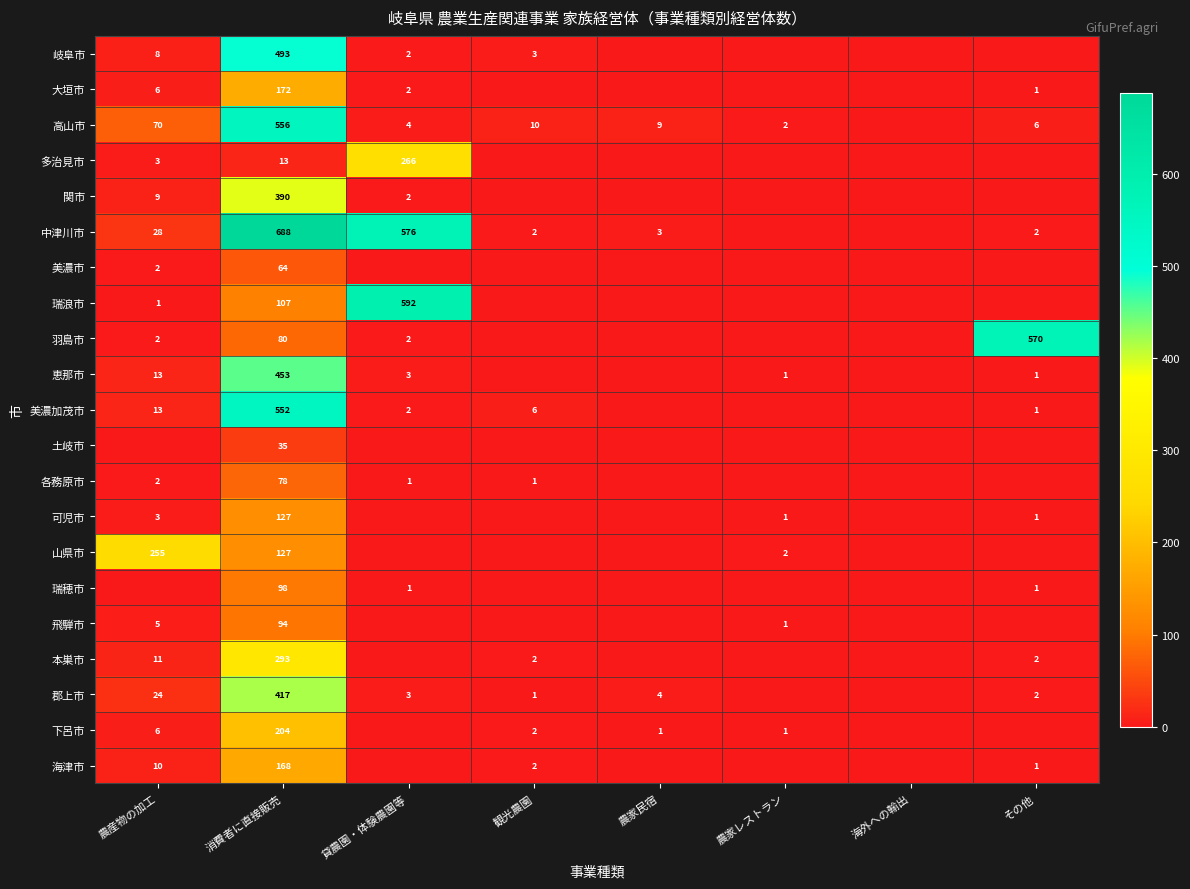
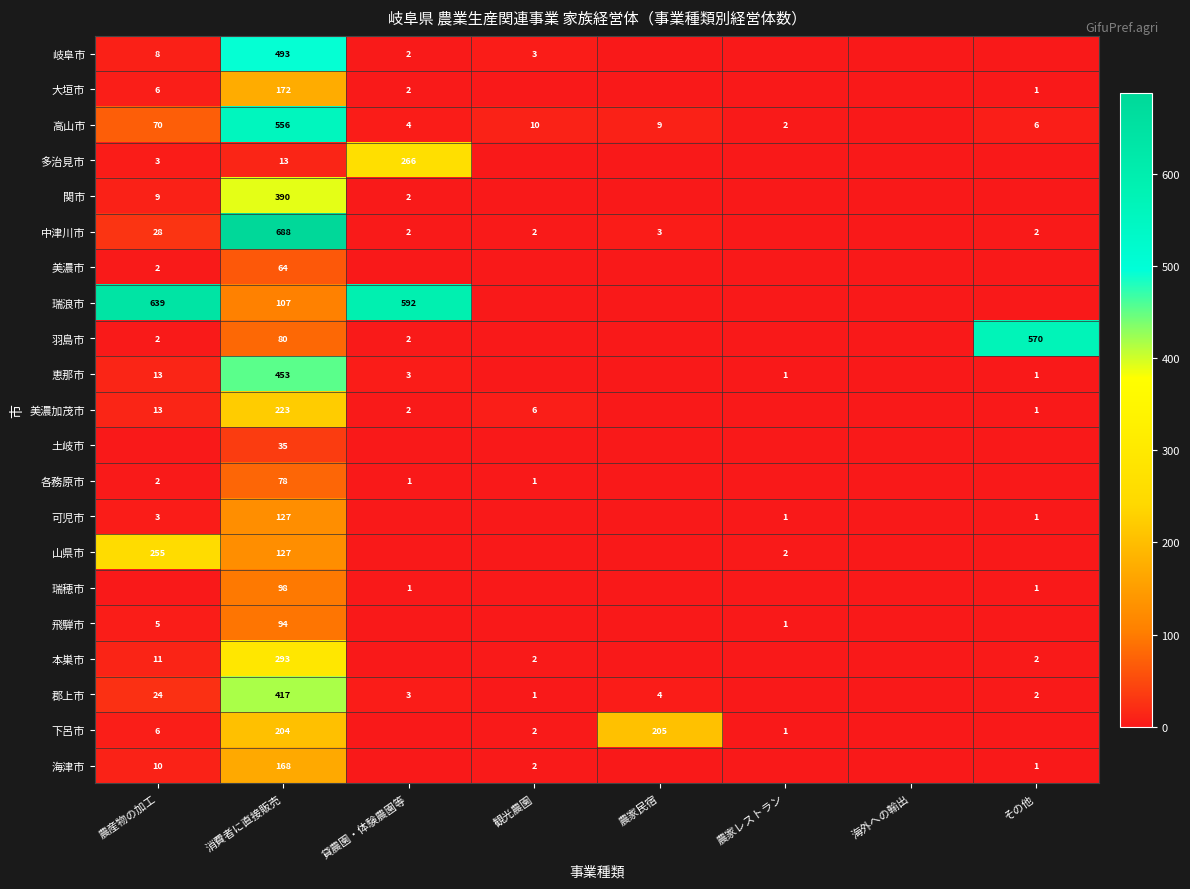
  {
    "岐阜市": {
      "農産物の加工": 8,
      "消費者に直接販売": 493,
      "貸農園・体験農園等": 2,
      "観光農園": 3
    },
    "大垣市": {
      "農産物の加工": 6,
      "消費者に直接販売": 172,
      "貸農園・体験農園等": 2,
      "その他": 1
    },
    "高山市": {
      "農産物の加工": 70,
      "消費者に直接販売": 556,
      "貸農園・体験農園等": 4,
      "観光農園": 10,
      "農家民宿": 9,
      "農家レストラン": 2,
      "その他": 6
    },
    "多治見市": {
      "農産物の加工": 3,
      "消費者に直接販売": 13,
      "貸農園・体験農園等": 266
    },
    "関市": {
      "農産物の加工": 9,
      "消費者に直接販売": 390,
      "貸農園・体験農園等": 2
    },
    "中津川市": {
      "農産物の加工": 28,
      "消費者に直接販売": 688,
-     "貸農園・体験農園等": 576,
+     "貸農園・体験農園等": 2,
      "観光農園": 2,
      "農家民宿": 3,
      "その他": 2
    },
    "美濃市": {
      "農産物の加工": 2,
      "消費者に直接販売": 64
    },
    "瑞浪市": {
-     "農産物の加工": 1,
+     "農産物の加工": 639,
      "消費者に直接販売": 107,
      "貸農園・体験農園等": 592
    },
    "羽島市": {
      "農産物の加工": 2,
      "消費者に直接販売": 80,
      "貸農園・体験農園等": 2,
      "その他": 570
    },
    "恵那市": {
      "農産物の加工": 13,
      "消費者に直接販売": 453,
      "貸農園・体験農園等": 3,
      "農家レストラン": 1,
      "その他": 1
    },
    "美濃加茂市": {
      "農産物の加工": 13,
-     "消費者に直接販売": 552,
+     "消費者に直接販売": 223,
      "貸農園・体験農園等": 2,
      "観光農園": 6,
      "その他": 1
    },
    "土岐市": {
      "消費者に直接販売": 35
    },
    "各務原市": {
      "農産物の加工": 2,
      "消費者に直接販売": 78,
      "貸農園・体験農園等": 1,
      "観光農園": 1
    },
    "可児市": {
      "農産物の加工": 3,
      "消費者に直接販売": 127,
      "農家レストラン": 1,
      "その他": 1
    },
    "山県市": {
      "農産物の加工": 255,
      "消費者に直接販売": 127,
      "農家レストラン": 2
    },
    "瑞穂市": {
      "消費者に直接販売": 98,
      "貸農園・体験農園等": 1,
      "その他": 1
    },
    "飛騨市": {
      "農産物の加工": 5,
      "消費者に直接販売": 94,
      "農家レストラン": 1
    },
    "本巣市": {
      "農産物の加工": 11,
      "消費者に直接販売": 293,
      "観光農園": 2,
      "その他": 2
    },
    "郡上市": {
      "農産物の加工": 24,
      "消費者に直接販売": 417,
      "貸農園・体験農園等": 3,
      "観光農園": 1,
      "農家民宿": 4,
      "その他": 2
    },
    "下呂市": {
      "農産物の加工": 6,
      "消費者に直接販売": 204,
      "観光農園": 2,
-     "農家民宿": 1,
+     "農家民宿": 205,
      "農家レストラン": 1
    },
    "海津市": {
      "農産物の加工": 10,
      "消費者に直接販売": 168,
      "観光農園": 2,
      "その他": 1
    }
  }
